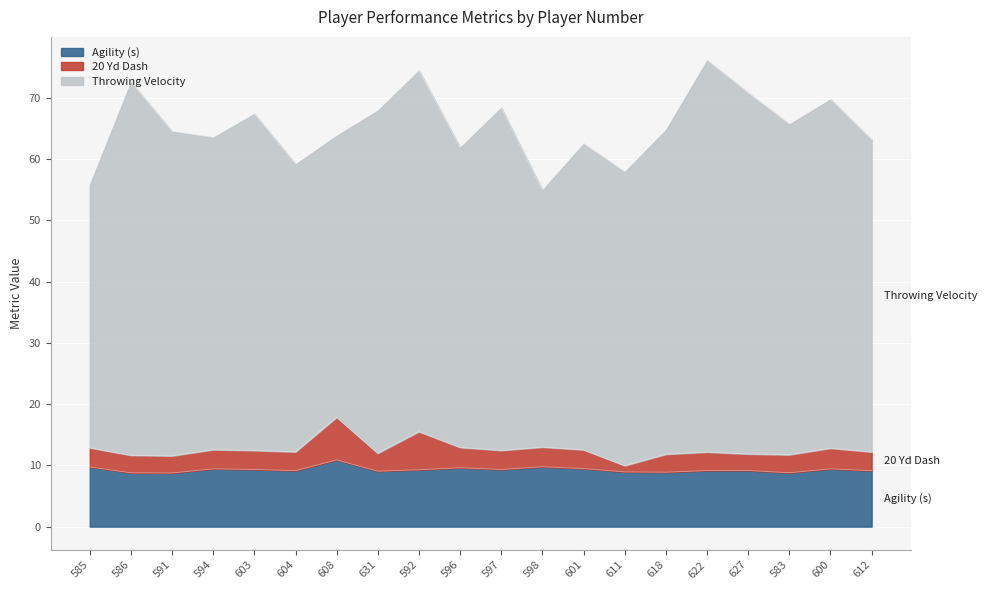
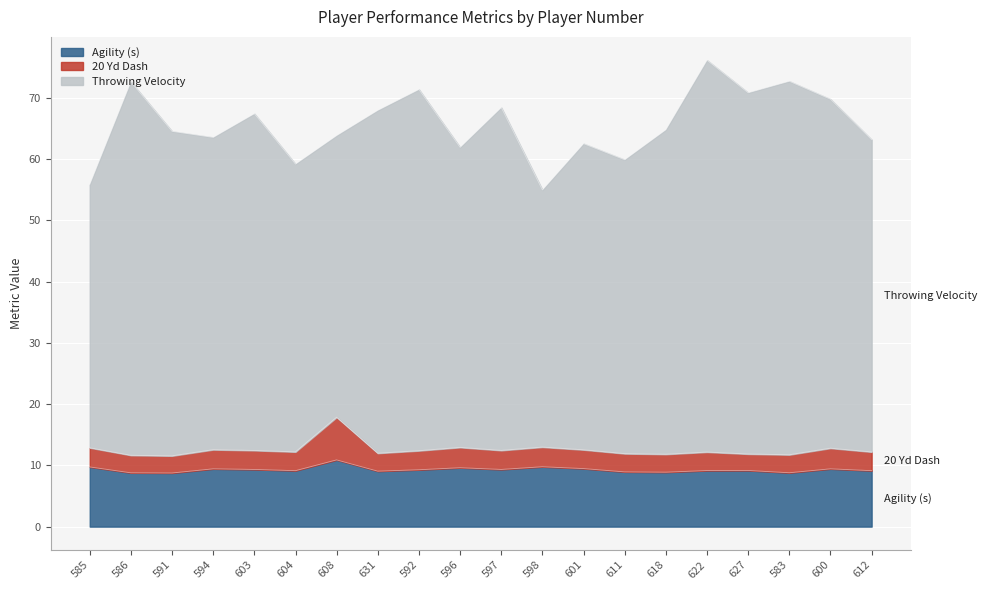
  {
    "Agility (s)": {
      "585": 10,
      "586": 9,
      "591": 9,
      "594": 9,
      "603": 9,
      "604": 9,
      "608": 11,
      "631": 9,
      "592": 9,
      "596": 10,
      "597": 9,
      "598": 10,
      "601": 9,
      "611": 9,
      "618": 9,
      "622": 9,
      "627": 9,
      "583": 9,
      "600": 9
    },
    "20 Yd Dash": {
      "585": 3,
      "586": 3,
      "591": 3,
      "594": 3,
      "603": 3,
      "604": 3,
      "608": 7,
      "631": 3,
-     "592": 6,
+     "592": 3,
      "596": 3,
      "597": 3,
      "598": 3,
      "601": 3,
-     "611": 1,
+     "611": 3,
      "618": 3,
      "622": 3,
      "627": 3,
      "583": 3,
      "600": 3
    },
    "Throwing Velocity": {
      "585": 43,
      "586": 61,
      "591": 53,
      "594": 51,
      "603": 55,
      "604": 47,
      "608": 46,
      "631": 56,
      "592": 59,
      "596": 49,
      "597": 56,
      "598": 42,
      "601": 50,
      "611": 48,
      "618": 53,
      "622": 64,
      "627": 59,
-     "583": 54,
+     "583": 61,
      "600": 57,
      "612": 51
    }
  }
